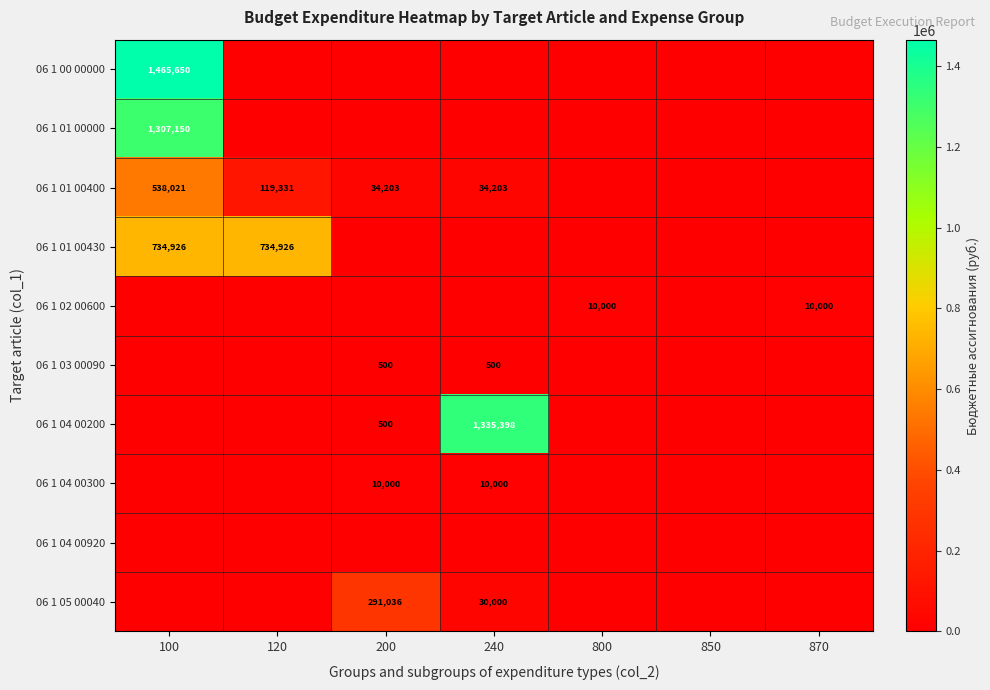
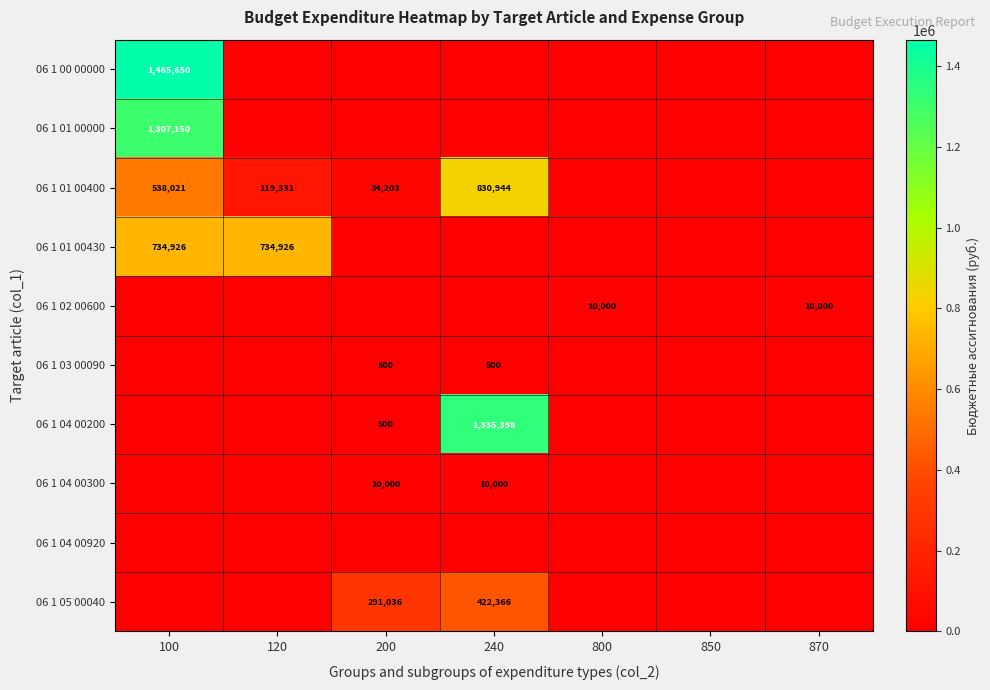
  {
    "06 1 00 00000": {
      "100": "1,465,650"
    },
    "06 1 01 00000": {
      "100": "1,307,150"
    },
    "06 1 01 00400": {
      "100": "538,021",
      "120": "119,331",
      "200": "34,203",
-     "240": "34,203"
+     "240": "830,944"
    },
    "06 1 01 00430": {
      "100": "734,926",
      "120": "734,926"
    },
    "06 1 02 00600": {
      "800": "10,000",
      "870": "10,000"
    },
    "06 1 03 00090": {
      "200": "500",
      "240": "500"
    },
    "06 1 04 00200": {
      "200": "500",
      "240": "1,335,398"
    },
    "06 1 04 00300": {
      "200": "10,000",
      "240": "10,000"
    },
    "06 1 05 00040": {
      "200": "291,036",
-     "240": "30,000"
+     "240": "422,366"
    }
  }
